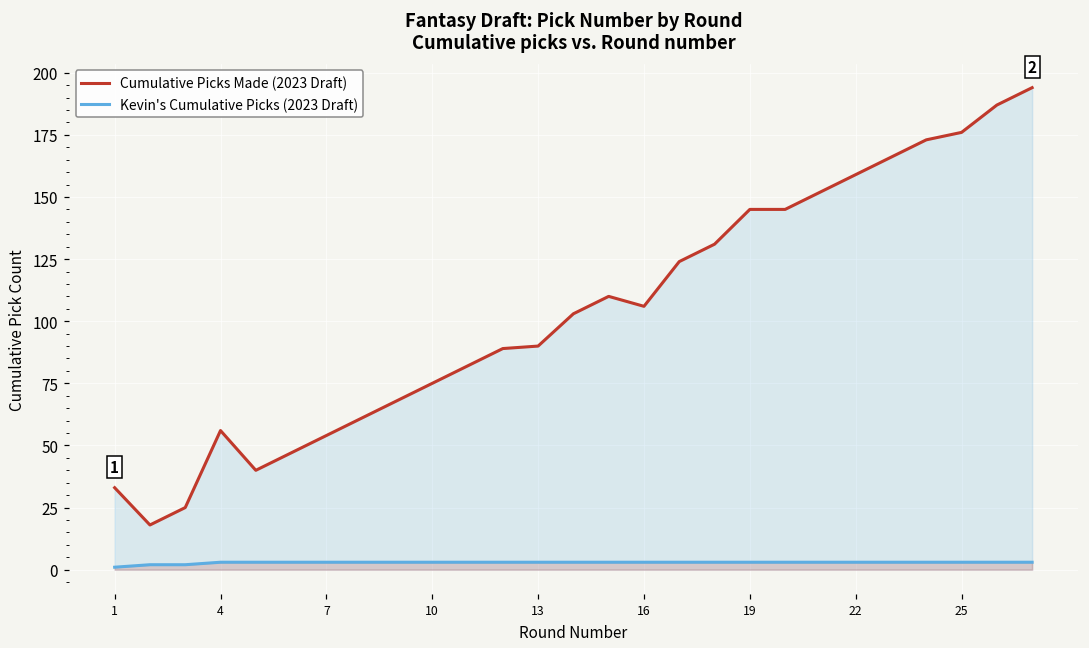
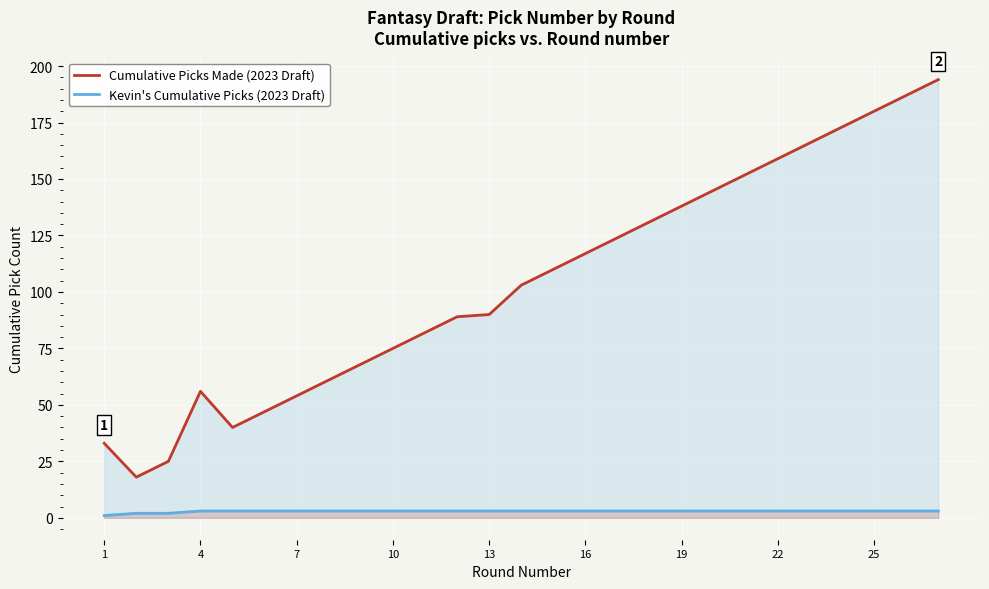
  {
    "Cumulative Picks Made (2023 Draft)": {
      "4": 56,
      "7": 54,
      "10": 75,
      "13": 90,
-     "16": 106,
-     "19": 145,
+     "16": 117,
+     "19": 138,
      "22": 159,
-     "25": 176
+     "25": 180
    },
    "Kevin's Cumulative Picks (2023 Draft)": {
      "1": 1,
      "4": 3,
      "7": 3,
      "10": 3,
      "13": 3,
      "16": 3,
      "19": 3,
      "22": 3,
      "25": 3
    }
  }
